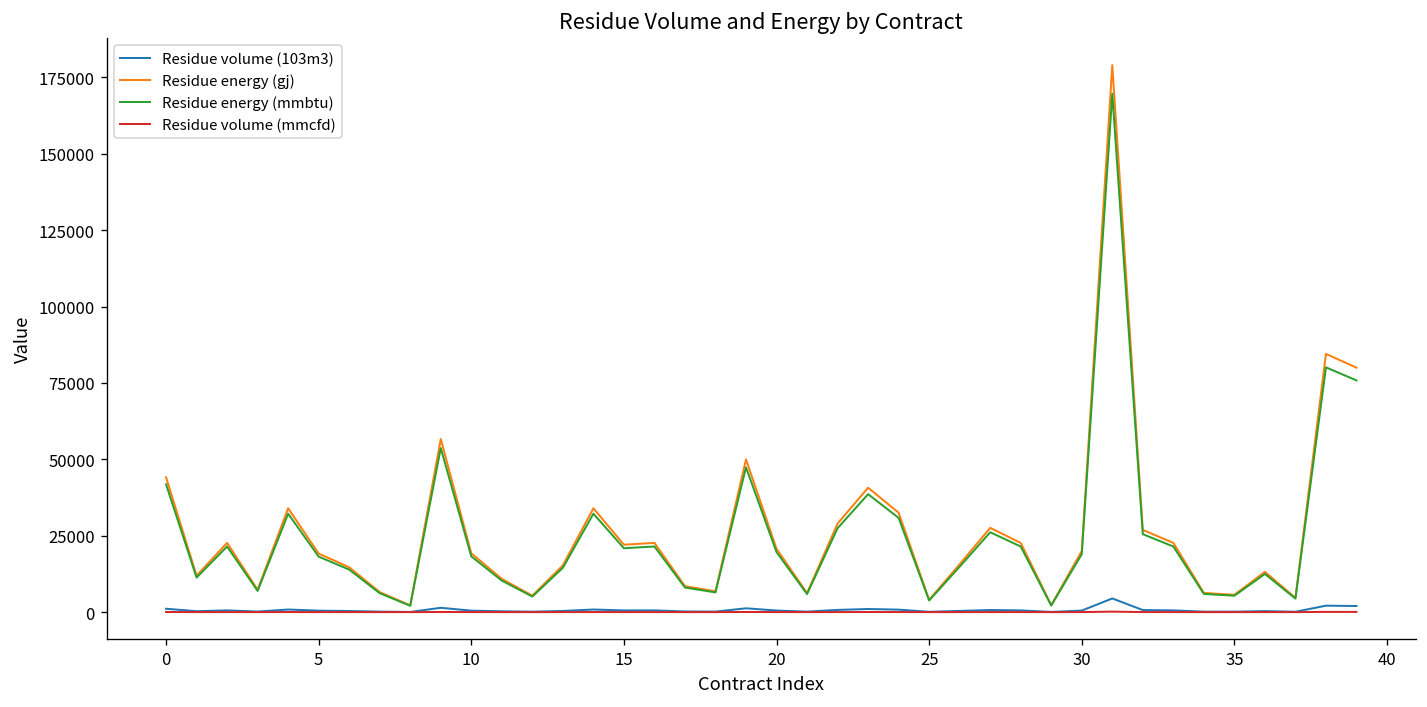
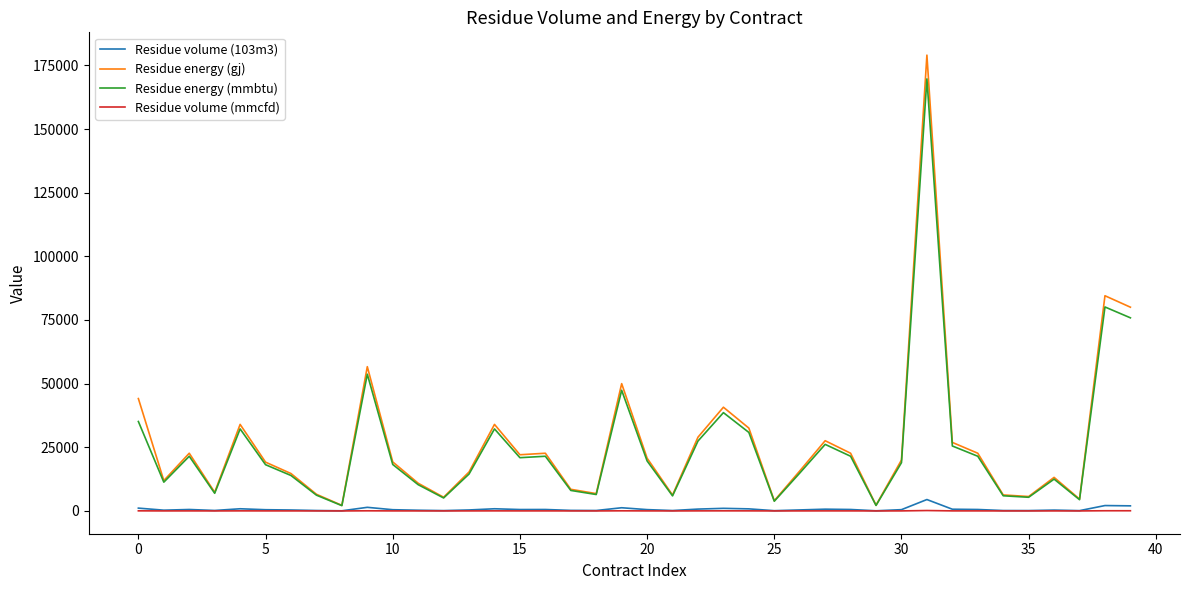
  {
    "Residue volume (103m3)": {
      "0": 1000
    },
    "Residue energy (gj)": {
      "0": 44000,
      "10": 19000,
      "15": 22000,
      "20": 21000,
      "30": 20000
    },
    "Residue energy (mmbtu)": {
-     "0": 42000,
+     "0": 35000,
      "10": 18000,
      "15": 21000,
      "20": 20000,
      "30": 19000
    },
    "Residue volume (mmcfd)": {
      "0": 0
    }
  }
